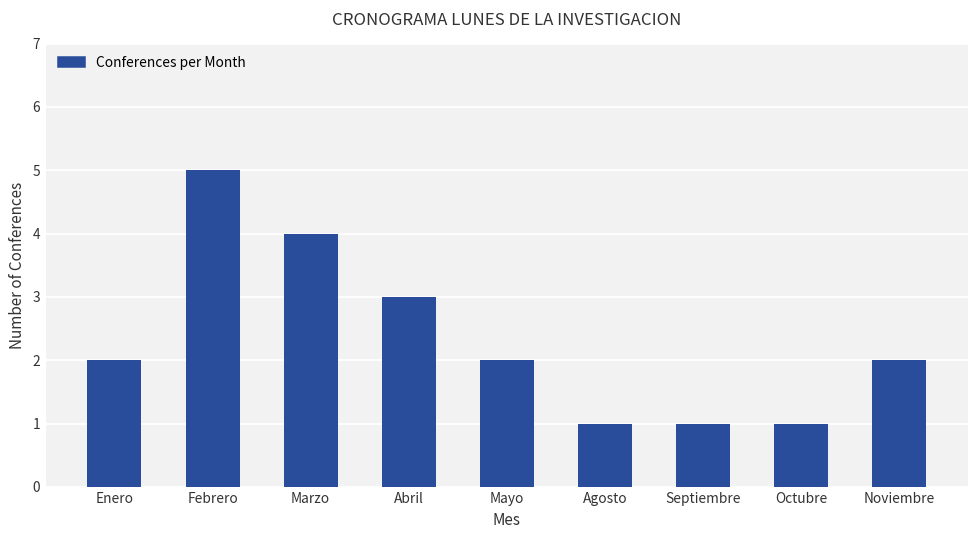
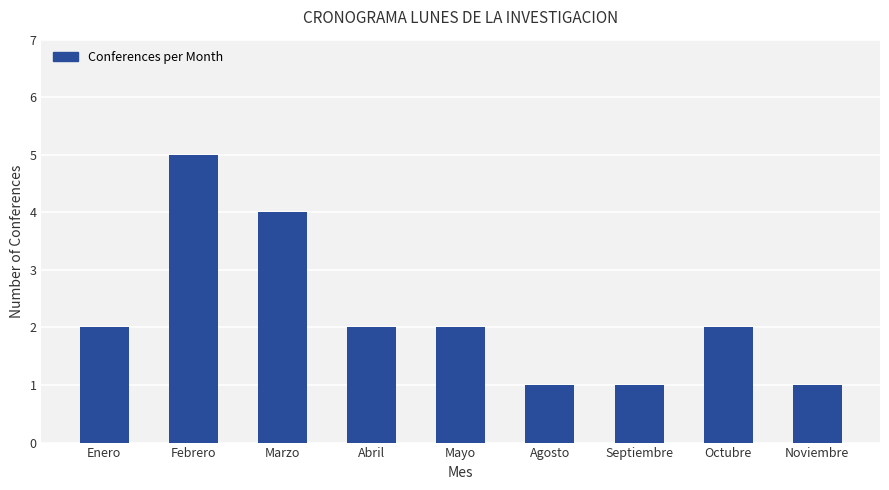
  {
    "Enero": 2,
    "Febrero": 5,
    "Marzo": 4,
-   "Abril": 3,
+   "Abril": 2,
    "Mayo": 2,
    "Agosto": 1,
    "Septiembre": 1,
-   "Octubre": 1,
-   "Noviembre": 2
+   "Octubre": 2,
+   "Noviembre": 1
  }
